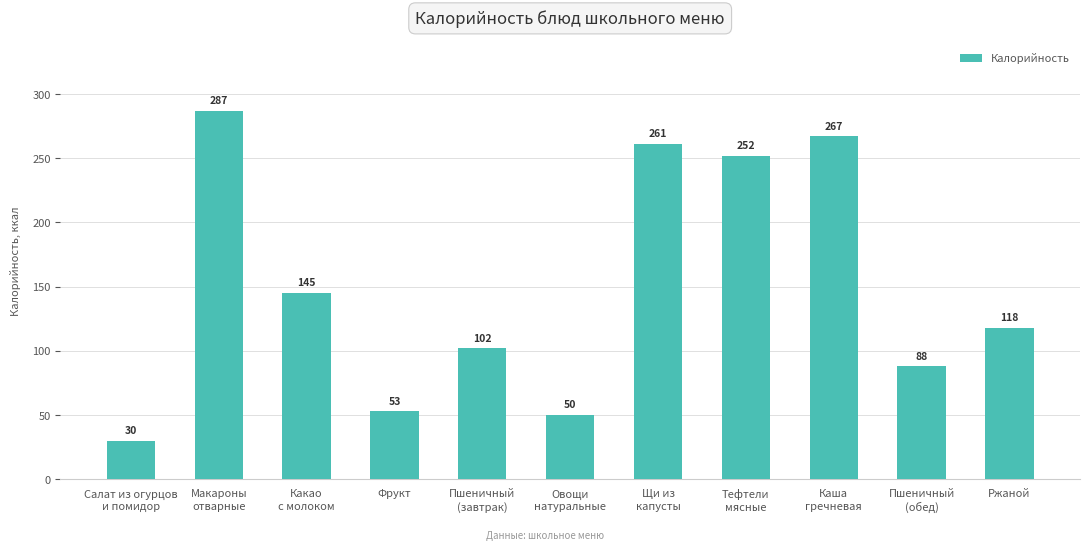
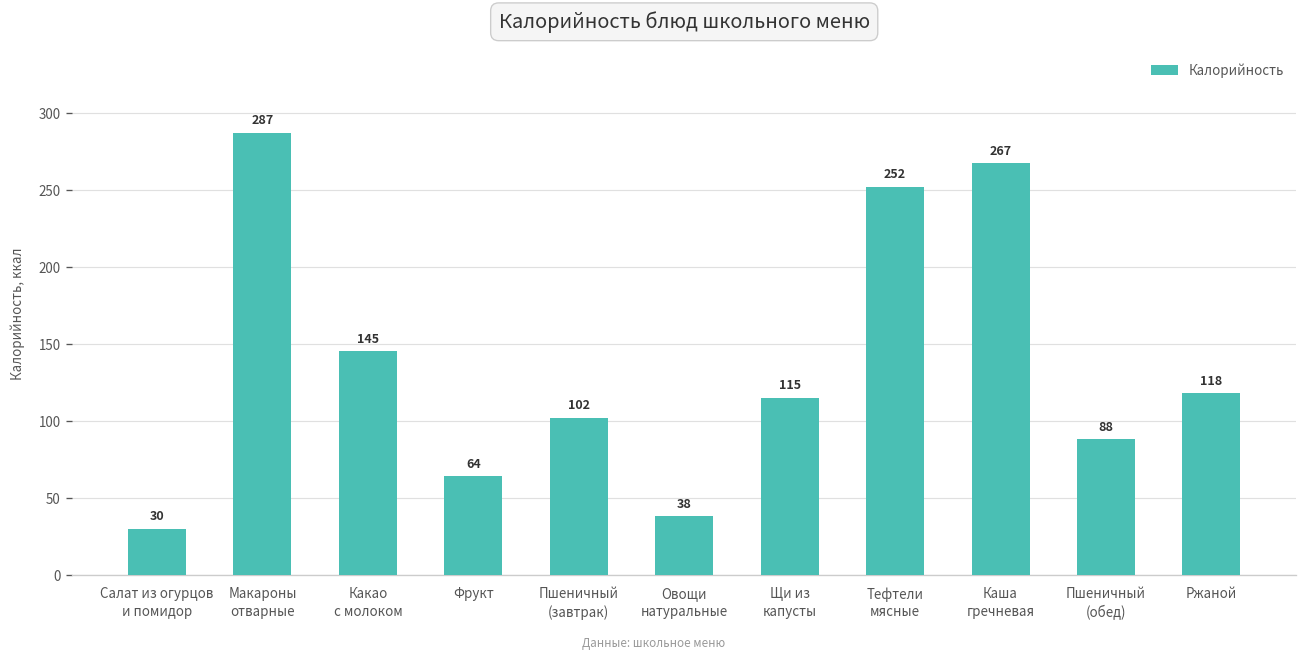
  {
    "Салат из огурцов и помидор": 30,
    "Макароны отварные": 287,
    "Какао с молоком": 145,
-   "Фрукт": 53,
+   "Фрукт": 64,
    "Пшеничный (завтрак)": 102,
-   "Овощи натуральные": 50,
-   "Щи из капусты": 261,
+   "Овощи натуральные": 38,
+   "Щи из капусты": 115,
    "Тефтели мясные": 252,
    "Каша гречневая": 267,
    "Пшеничный (обед)": 88,
    "Ржаной": 118
  }
